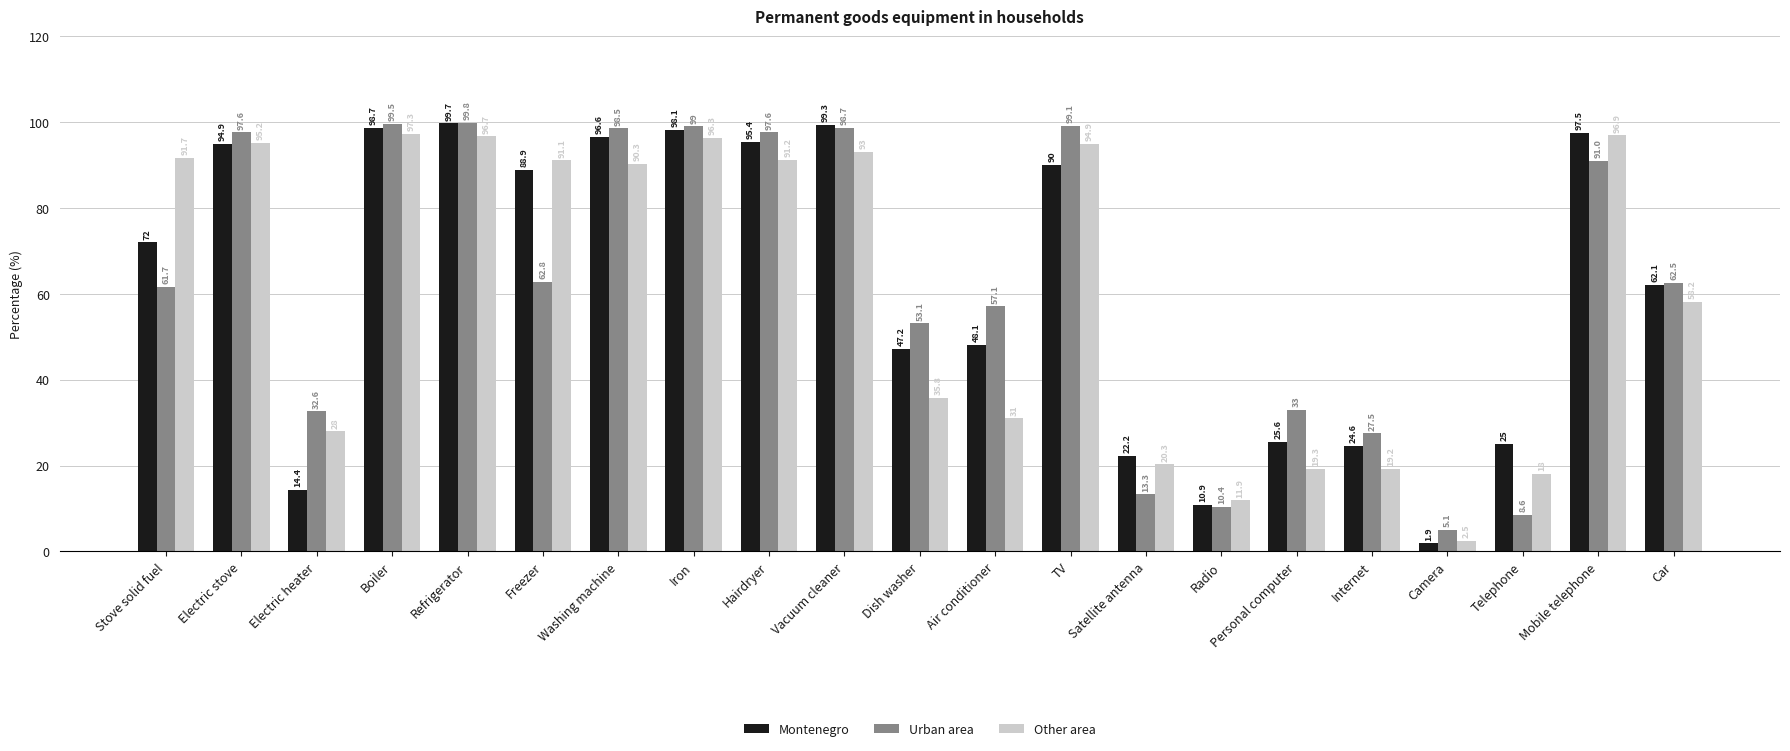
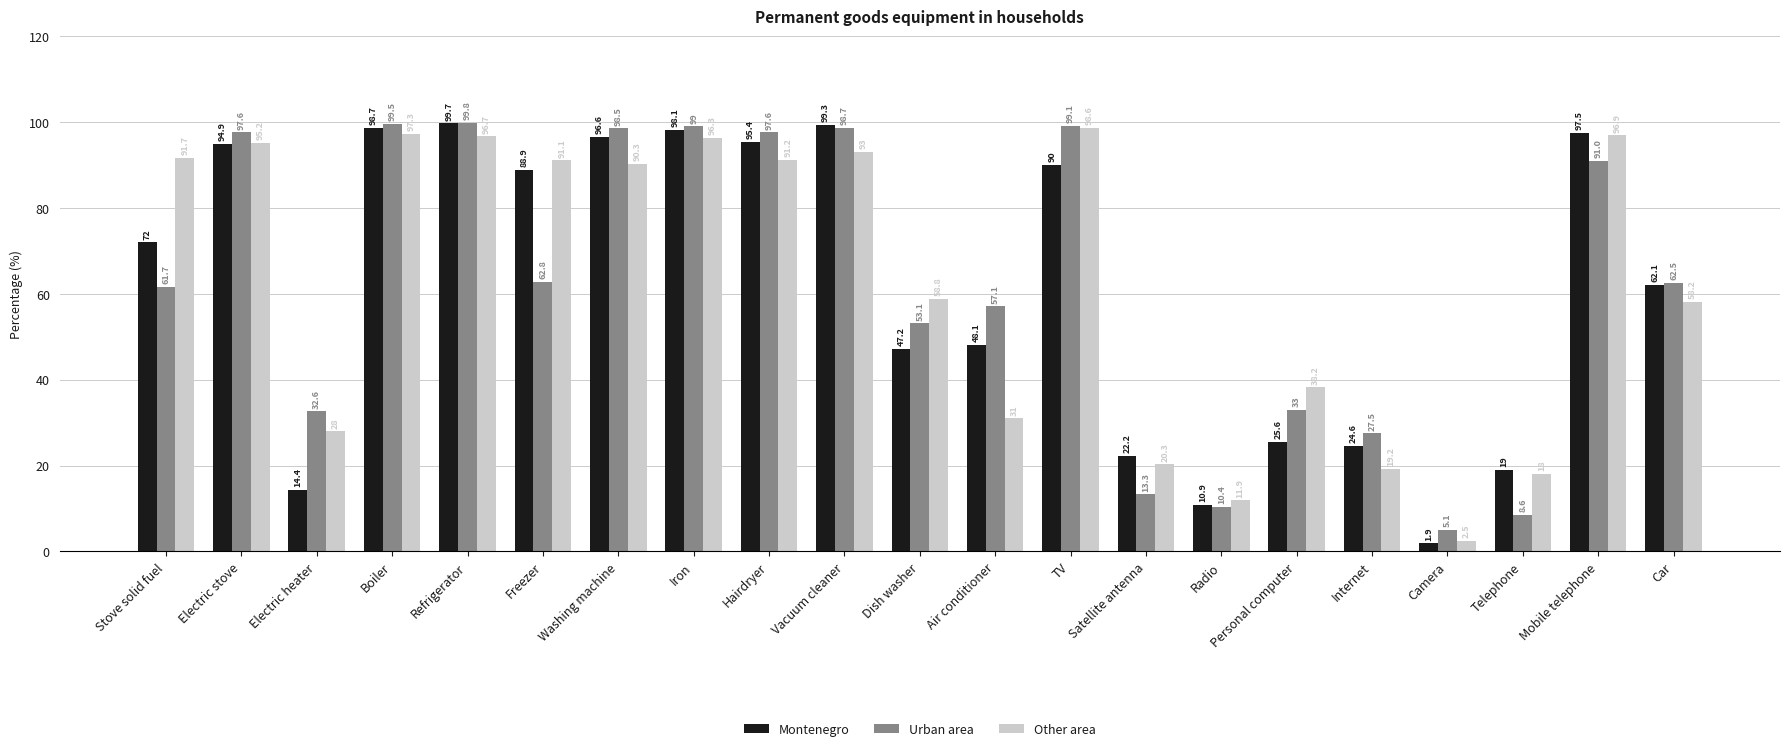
  {
    "Montenegro": {
      "Stove solid fuel": 72,
      "Electric stove": 94.9,
      "Electric heater": 14.4,
      "Boiler": 98.7,
      "Refrigerator": 99.7,
      "Freezer": 88.9,
      "Washing machine": 96.6,
      "Iron": 98.1,
      "Hairdryer": 95.4,
      "Vacuum cleaner": 99.3,
      "Dish washer": 47.2,
      "Air conditioner": 48.1,
      "TV": 90,
      "Satellite antenna": 22.2,
      "Radio": 10.9,
      "Personal computer": 25.6,
      "Internet": 24.6,
      "Camera": 1.9,
-     "Telephone": 25,
+     "Telephone": 19,
      "Mobile telephone": 97.5,
      "Car": 62.1
    },
    "Urban area": {
      "Stove solid fuel": 61.7,
      "Electric stove": 97.6,
      "Electric heater": 32.6,
      "Boiler": 99.5,
      "Refrigerator": 99.8,
      "Freezer": 62.8,
      "Washing machine": 98.5,
      "Iron": 99,
      "Hairdryer": 97.6,
      "Vacuum cleaner": 98.7,
      "Dish washer": 53.1,
      "Air conditioner": 57.1,
      "TV": 99.1,
      "Satellite antenna": 13.3,
      "Radio": 10.4,
      "Personal computer": 33,
      "Internet": 27.5,
      "Camera": 5.1,
      "Telephone": 8.6,
      "Mobile telephone": 91.0,
      "Car": 62.5
    },
    "Other area": {
      "Stove solid fuel": 91.7,
      "Electric stove": 95.2,
      "Electric heater": 28,
      "Boiler": 97.3,
      "Refrigerator": 96.7,
      "Freezer": 91.1,
      "Washing machine": 90.3,
      "Iron": 96.3,
      "Hairdryer": 91.2,
      "Vacuum cleaner": 93,
-     "Dish washer": 35.8,
+     "Dish washer": 58.8,
      "Air conditioner": 31,
-     "TV": 94.9,
+     "TV": 98.6,
      "Satellite antenna": 20.3,
      "Radio": 11.9,
-     "Personal computer": 19.3,
+     "Personal computer": 38.2,
      "Internet": 19.2,
      "Camera": 2.5,
      "Telephone": 18,
      "Mobile telephone": 96.9,
      "Car": 58.2
    }
  }
